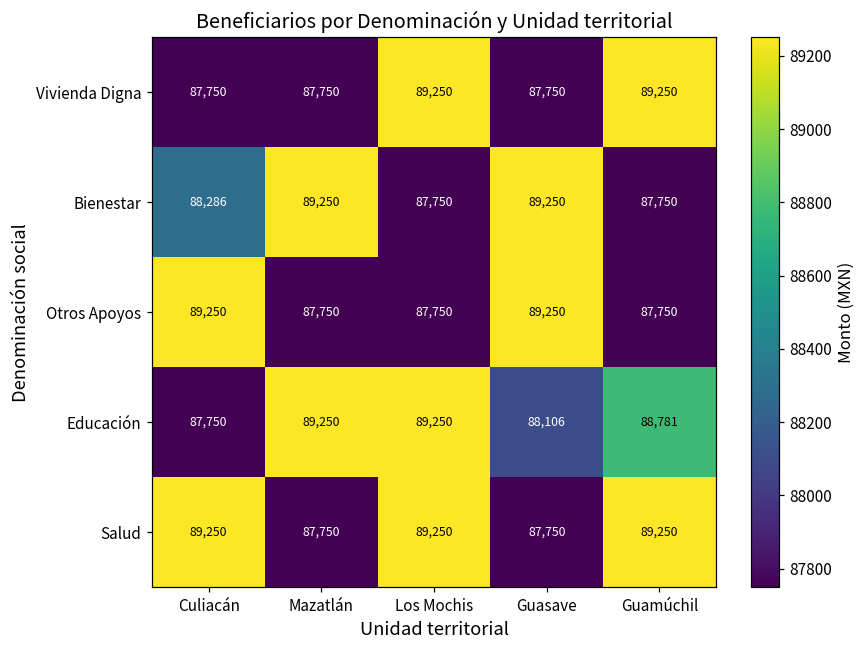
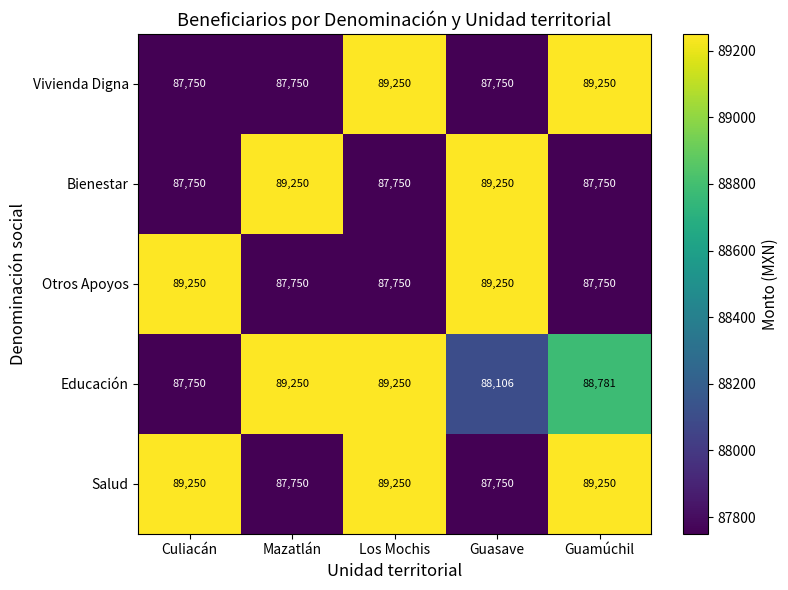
  {
    "Vivienda Digna": {
      "Culiacán": "87,750",
      "Mazatlán": "87,750",
      "Los Mochis": "89,250",
      "Guasave": "87,750",
      "Guamúchil": "89,250"
    },
    "Bienestar": {
-     "Culiacán": "88,286",
+     "Culiacán": "87,750",
      "Mazatlán": "89,250",
      "Los Mochis": "87,750",
      "Guasave": "89,250",
      "Guamúchil": "87,750"
    },
    "Otros Apoyos": {
      "Culiacán": "89,250",
      "Mazatlán": "87,750",
      "Los Mochis": "87,750",
      "Guasave": "89,250",
      "Guamúchil": "87,750"
    },
    "Educación": {
      "Culiacán": "87,750",
      "Mazatlán": "89,250",
      "Los Mochis": "89,250",
      "Guasave": "88,106",
      "Guamúchil": "88,781"
    },
    "Salud": {
      "Culiacán": "89,250",
      "Mazatlán": "87,750",
      "Los Mochis": "89,250",
      "Guasave": "87,750",
      "Guamúchil": "89,250"
    }
  }
